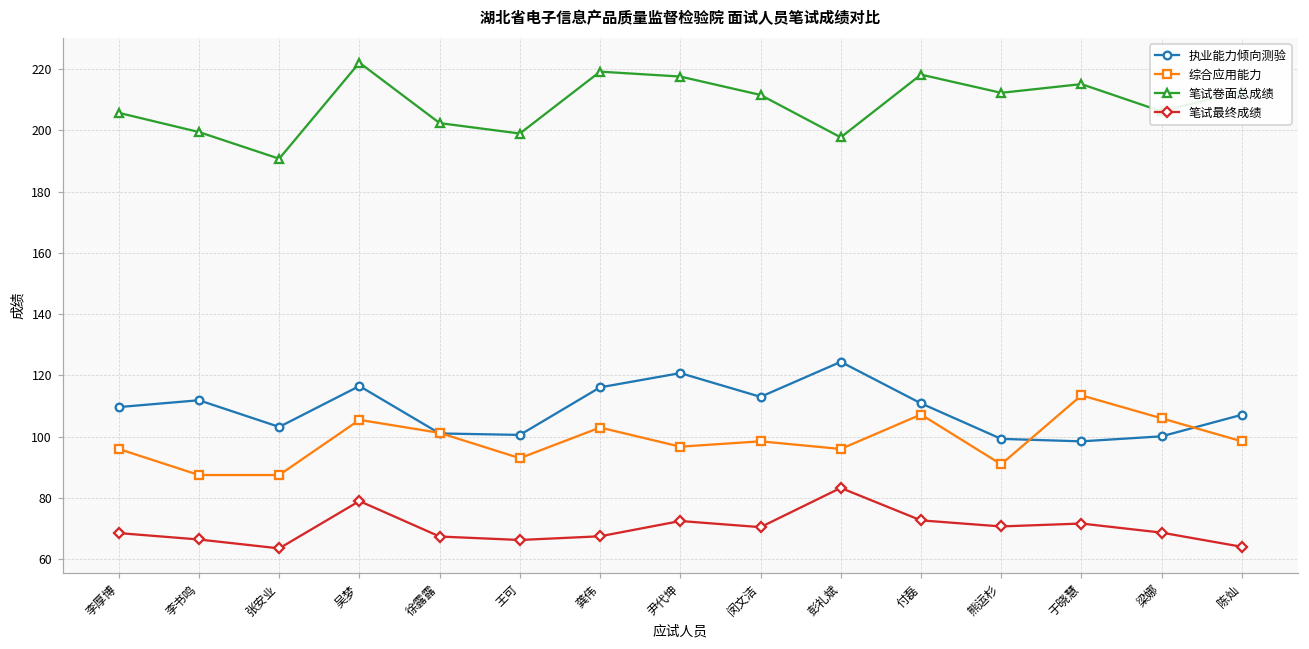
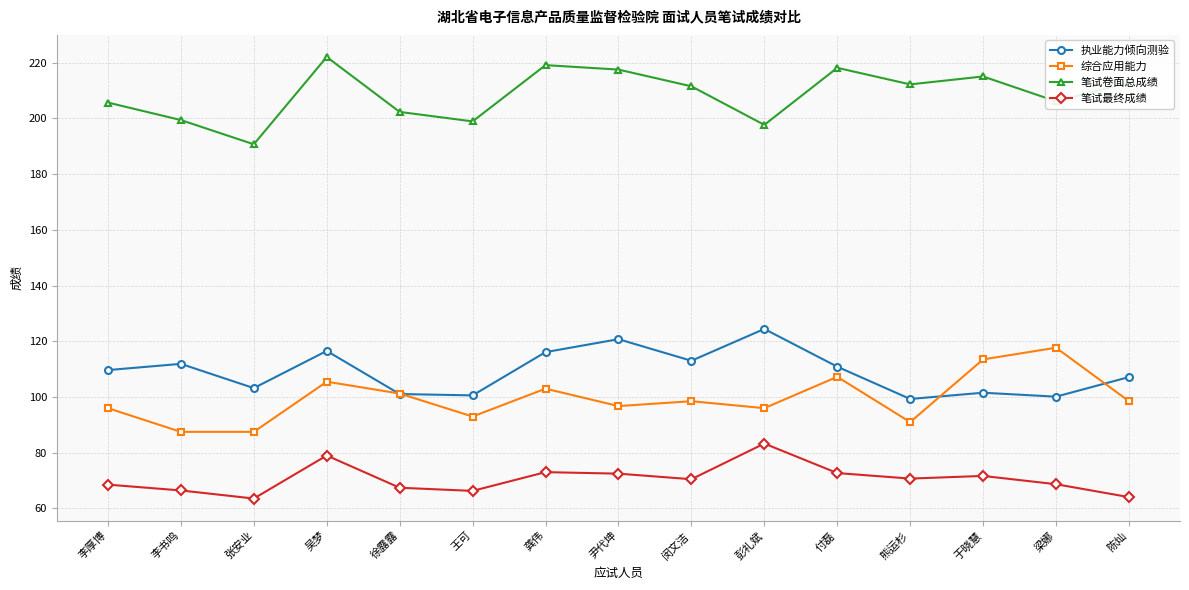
  {
    "执业能力倾向测验": {
      "李厚博": 110,
      "李书鸣": 112,
      "张安业": 103,
      "吴梦": 117,
      "王可": 101,
      "龚伟": 116,
      "尹代坤": 121,
      "闵文洁": 113,
      "彭礼斌": 124,
      "付磊": 111,
      "熊运杉": 99,
-     "于晓慧": 98,
+     "于晓慧": 102,
      "梁娜": 100,
      "陈灿": 107
    },
    "综合应用能力": {
      "李厚博": 96,
      "李书鸣": 88,
      "张安业": 88,
      "吴梦": 106,
      "王可": 93,
      "龚伟": 103,
      "尹代坤": 97,
      "闵文洁": 99,
      "彭礼斌": 96,
      "付磊": 107,
      "熊运杉": 91,
      "于晓慧": 114,
-     "梁娜": 106,
+     "梁娜": 118,
      "陈灿": 99
    },
    "笔试卷面总成绩": {
      "李厚博": 206,
      "李书鸣": 199,
      "张安业": 191,
      "吴梦": 222,
      "徐露露": 202,
      "王可": 199,
      "龚伟": 219,
      "尹代坤": 218,
      "闵文洁": 212,
      "彭礼斌": 198,
      "付磊": 218,
      "熊运杉": 212,
      "于晓慧": 215
    },
    "笔试最终成绩": {
      "李厚博": 69,
      "李书鸣": 66,
      "张安业": 64,
      "吴梦": 79,
      "徐露露": 67,
      "王可": 66,
-     "龚伟": 68,
+     "龚伟": 73,
      "尹代坤": 73,
      "闵文洁": 71,
      "彭礼斌": 83,
      "付磊": 73,
      "熊运杉": 71,
      "于晓慧": 72,
      "梁娜": 69,
      "陈灿": 64
    }
  }
